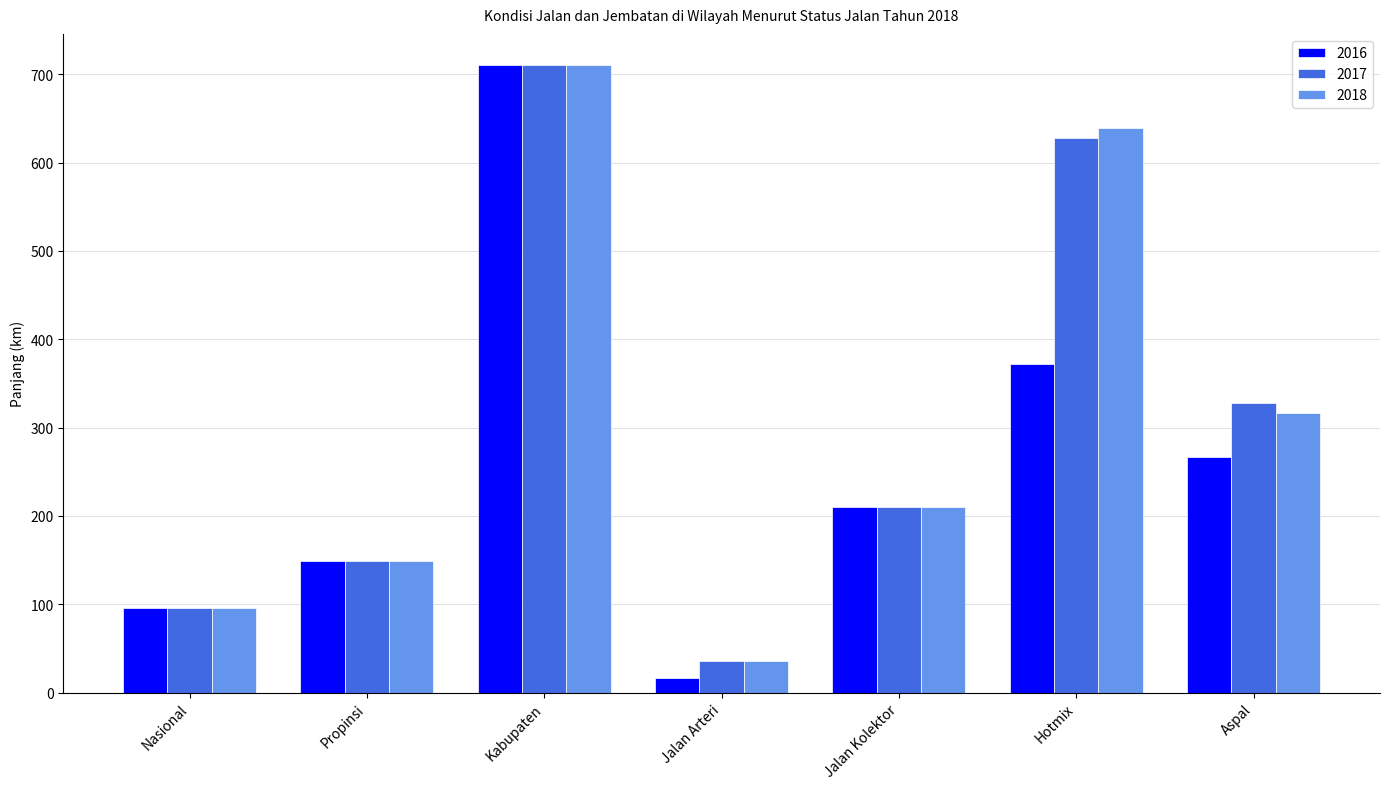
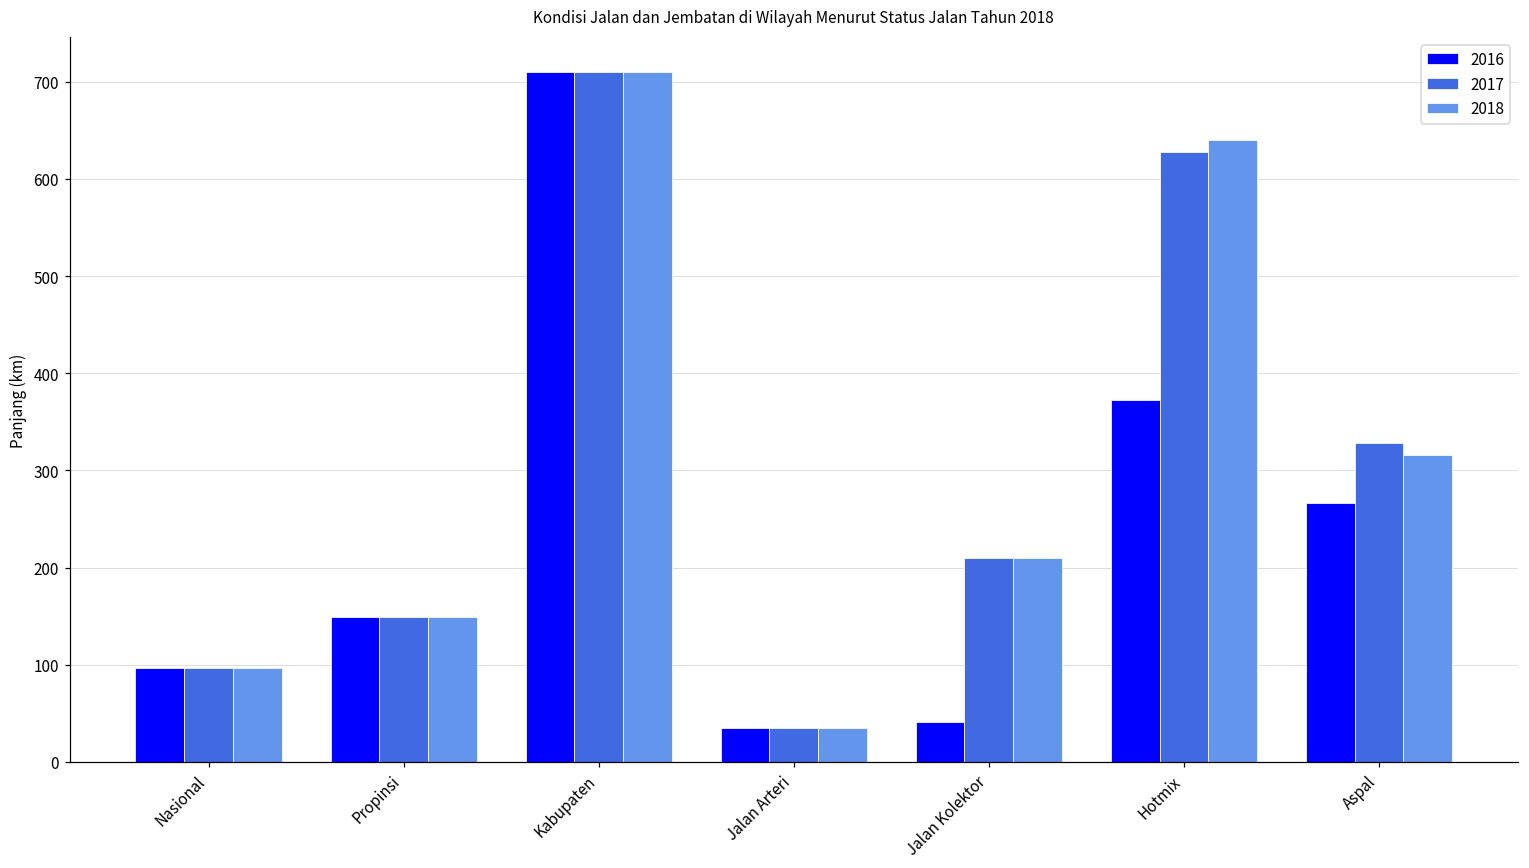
  {
    "2016": {
      "Nasional": 100,
      "Propinsi": 150,
      "Kabupaten": 710,
-     "Jalan Arteri": 20,
-     "Jalan Kolektor": 210,
+     "Jalan Arteri": 40,
+     "Jalan Kolektor": 40,
      "Hotmix": 370,
      "Aspal": 270
    }
  }
